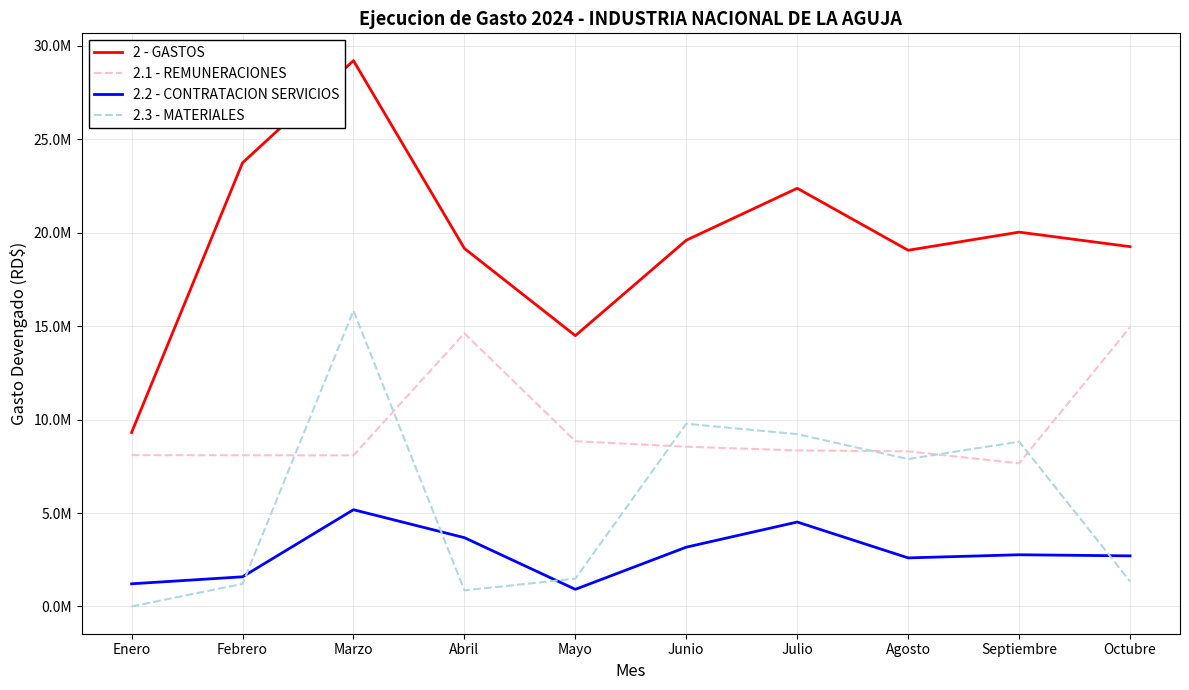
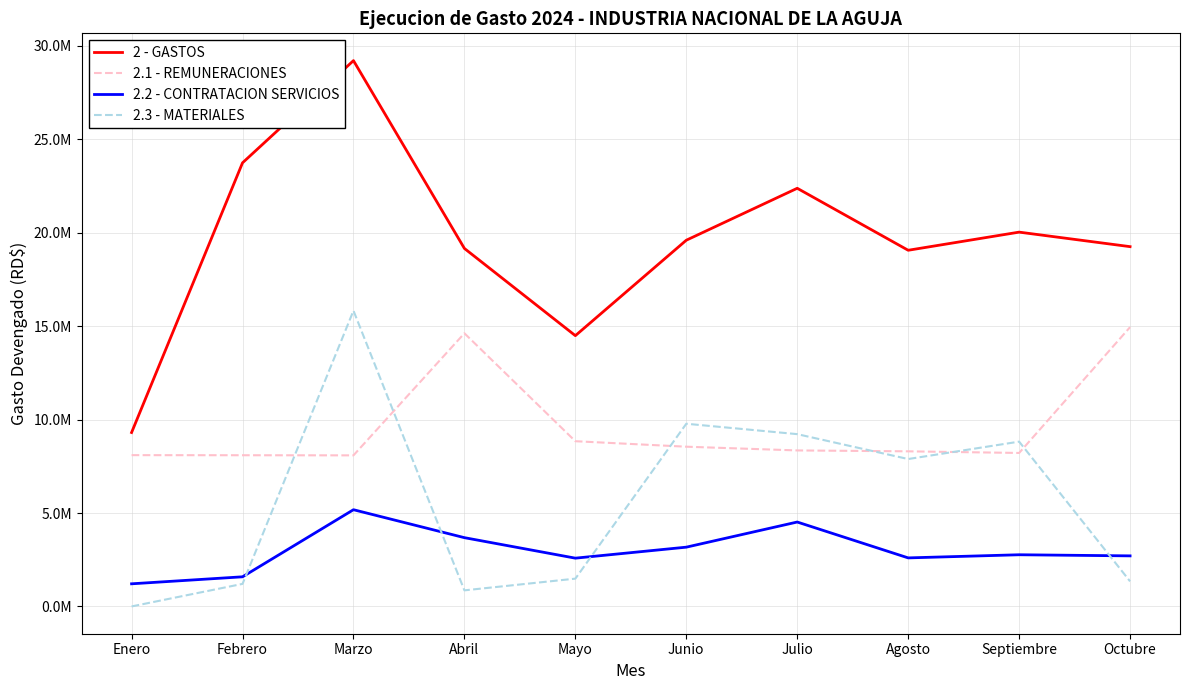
  {
    "2 - GASTOS": {
      "Enero": 9300000,
      "Febrero": 23700000,
      "Marzo": 29200000,
      "Abril": 19200000,
      "Mayo": 14500000,
      "Junio": 19600000,
      "Julio": 22400000,
      "Agosto": 19100000,
      "Septiembre": 20000000,
      "Octubre": 19300000
    },
    "2.1 - REMUNERACIONES": {
      "Enero": 8100000,
      "Febrero": 8100000,
      "Marzo": 8100000,
      "Abril": 14600000,
      "Mayo": 8800000,
      "Junio": 8600000,
      "Julio": 8400000,
      "Agosto": 8300000,
-     "Septiembre": 7700000,
+     "Septiembre": 8200000,
      "Octubre": 15000000
    },
    "2.2 - CONTRATACION SERVICIOS": {
      "Enero": 1200000,
      "Febrero": 1600000,
      "Marzo": 5200000,
      "Abril": 3700000,
-     "Mayo": 900000,
+     "Mayo": 2600000,
      "Junio": 3200000,
      "Julio": 4500000,
      "Agosto": 2600000,
      "Septiembre": 2800000,
      "Octubre": 2700000
    },
    "2.3 - MATERIALES": {
      "Enero": 0,
      "Febrero": 1200000,
      "Marzo": 15800000,
      "Abril": 900000,
      "Mayo": 1500000,
      "Junio": 9800000,
      "Julio": 9200000,
      "Agosto": 7900000,
      "Septiembre": 8800000,
      "Octubre": 1300000
    }
  }
